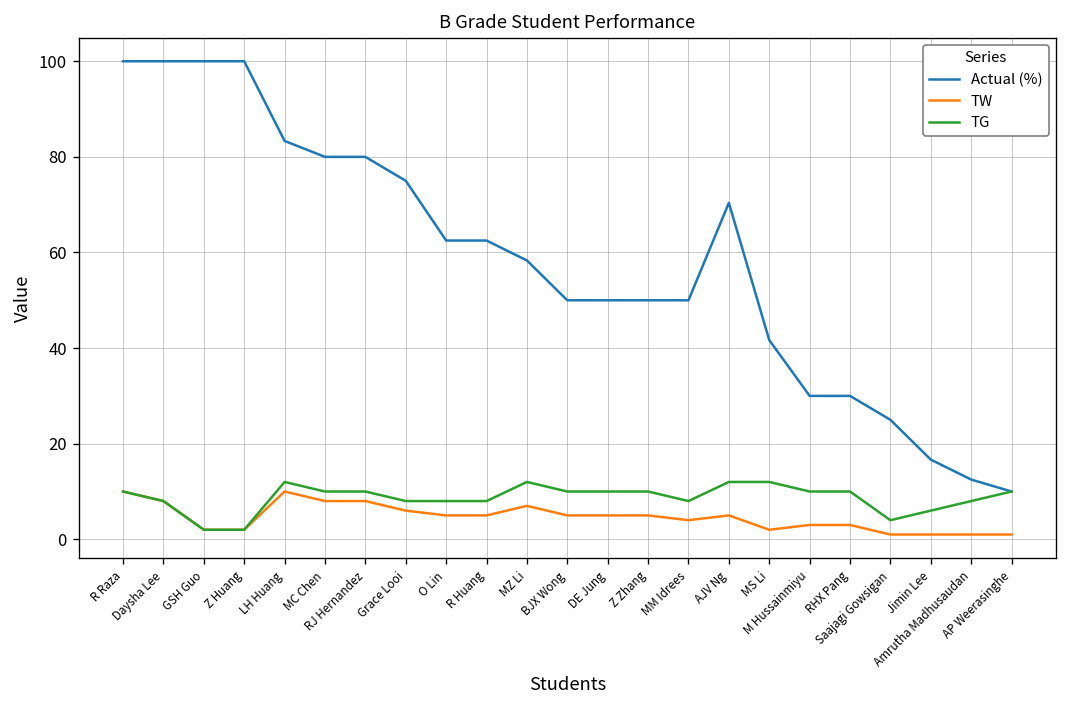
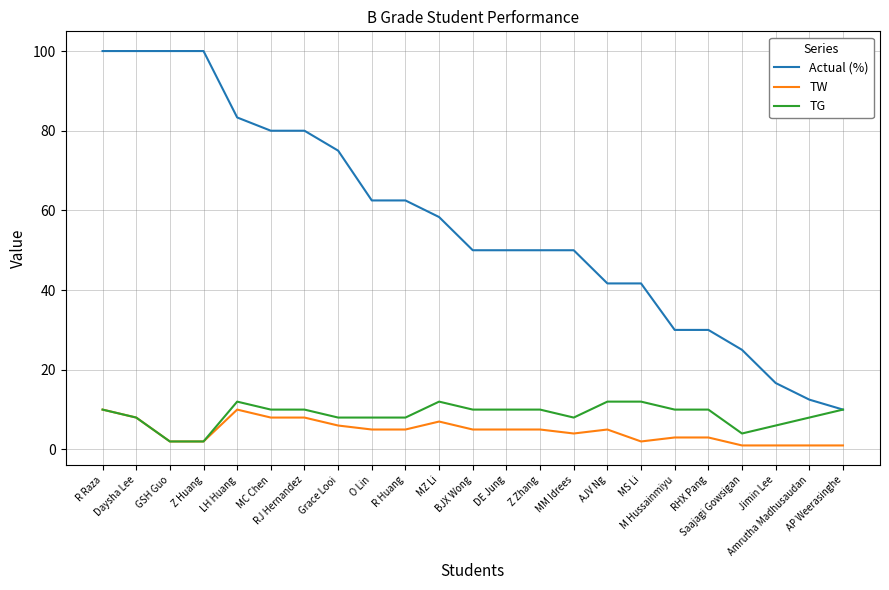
  {
    "Actual (%)": {
      "R Raza": 100,
      "Daysha Lee": 100,
      "GSH Guo": 100,
      "Z Huang": 100,
      "LH Huang": 83,
      "MC Chen": 80,
      "RJ Hernandez": 80,
      "Grace Looi": 75,
      "O Lin": 63,
      "R Huang": 63,
      "MZ Li": 58,
      "BJX Wong": 50,
      "DE Jung": 50,
      "Z Zhang": 50,
      "MM Idrees": 50,
-     "AJV Ng": 70,
+     "AJV Ng": 42,
      "MS Li": 42,
      "M Hussainmiyu": 30,
      "RHX Pang": 30,
      "Saajagi Gowsigan": 25,
      "Jimin Lee": 17,
      "Amrutha Madhusaudan": 13
    },
    "TW": {
      "LH Huang": 10,
      "MC Chen": 8,
      "RJ Hernandez": 8,
      "Grace Looi": 6,
      "O Lin": 5,
      "R Huang": 5,
      "MZ Li": 7,
      "BJX Wong": 5,
      "DE Jung": 5,
      "Z Zhang": 5,
      "MM Idrees": 4,
      "AJV Ng": 5,
      "MS Li": 2,
      "M Hussainmiyu": 3,
      "RHX Pang": 3,
      "Saajagi Gowsigan": 1,
      "Jimin Lee": 1,
      "Amrutha Madhusaudan": 1,
      "AP Weerasinghe": 1
    },
    "TG": {
      "LH Huang": 12,
      "MC Chen": 10,
      "RJ Hernandez": 10,
      "Grace Looi": 8,
      "O Lin": 8,
      "R Huang": 8,
      "MZ Li": 12,
      "BJX Wong": 10,
      "DE Jung": 10,
      "Z Zhang": 10,
      "MM Idrees": 8,
      "AJV Ng": 12,
      "MS Li": 12,
      "M Hussainmiyu": 10,
      "RHX Pang": 10,
      "Saajagi Gowsigan": 4,
      "Jimin Lee": 6,
      "Amrutha Madhusaudan": 8
    }
  }
